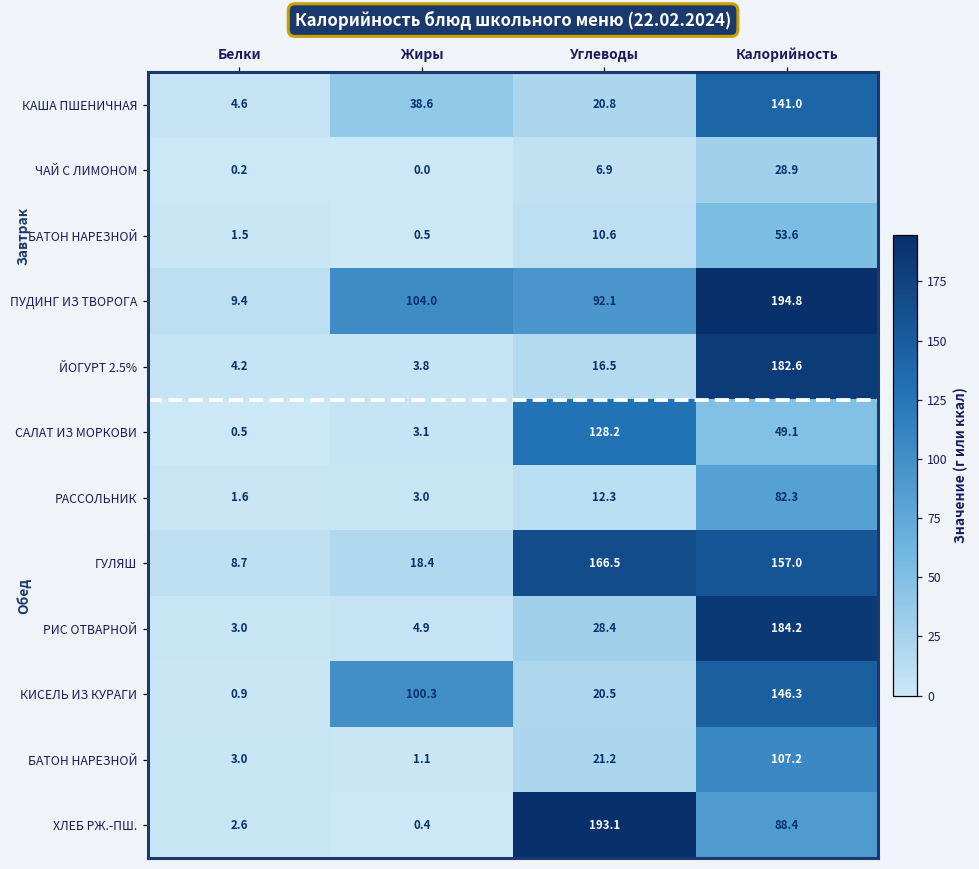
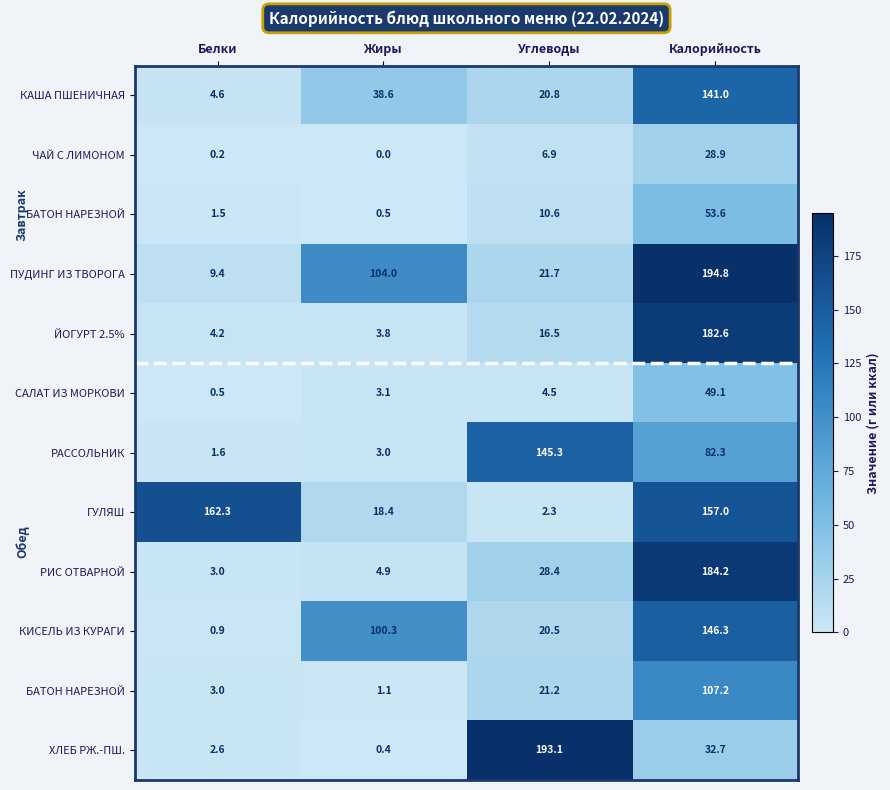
  {
    "КАША ПШЕНИЧНАЯ": {
      "Белки": 4.6,
      "Жиры": 38.6,
      "Углеводы": 20.8,
      "Калорийность": 141.0
    },
    "ЧАЙ С ЛИМОНОМ": {
      "Белки": 0.2,
      "Жиры": 0.0,
      "Углеводы": 6.9,
      "Калорийность": 28.9
    },
    "ПУДИНГ ИЗ ТВОРОГА": {
      "Белки": 9.4,
      "Жиры": 104.0,
-     "Углеводы": 92.1,
+     "Углеводы": 21.7,
      "Калорийность": 194.8
    },
    "ЙОГУРТ 2.5%": {
      "Белки": 4.2,
      "Жиры": 3.8,
      "Углеводы": 16.5,
      "Калорийность": 182.6
    },
    "САЛАТ ИЗ МОРКОВИ": {
      "Белки": 0.5,
      "Жиры": 3.1,
-     "Углеводы": 128.2,
+     "Углеводы": 4.5,
      "Калорийность": 49.1
    },
    "РАССОЛЬНИК": {
      "Белки": 1.6,
      "Жиры": 3.0,
-     "Углеводы": 12.3,
+     "Углеводы": 145.3,
      "Калорийность": 82.3
    },
    "ГУЛЯШ": {
-     "Белки": 8.7,
+     "Белки": 162.3,
      "Жиры": 18.4,
-     "Углеводы": 166.5,
+     "Углеводы": 2.3,
      "Калорийность": 157.0
    },
    "РИС ОТВАРНОЙ": {
      "Белки": 3.0,
      "Жиры": 4.9,
      "Углеводы": 28.4,
      "Калорийность": 184.2
    },
    "КИСЕЛЬ ИЗ КУРАГИ": {
      "Белки": 0.9,
      "Жиры": 100.3,
      "Углеводы": 20.5,
      "Калорийность": 146.3
    },
    "ХЛЕБ РЖ.-ПШ.": {
      "Белки": 2.6,
      "Жиры": 0.4,
      "Углеводы": 193.1,
-     "Калорийность": 88.4
+     "Калорийность": 32.7
    }
  }
